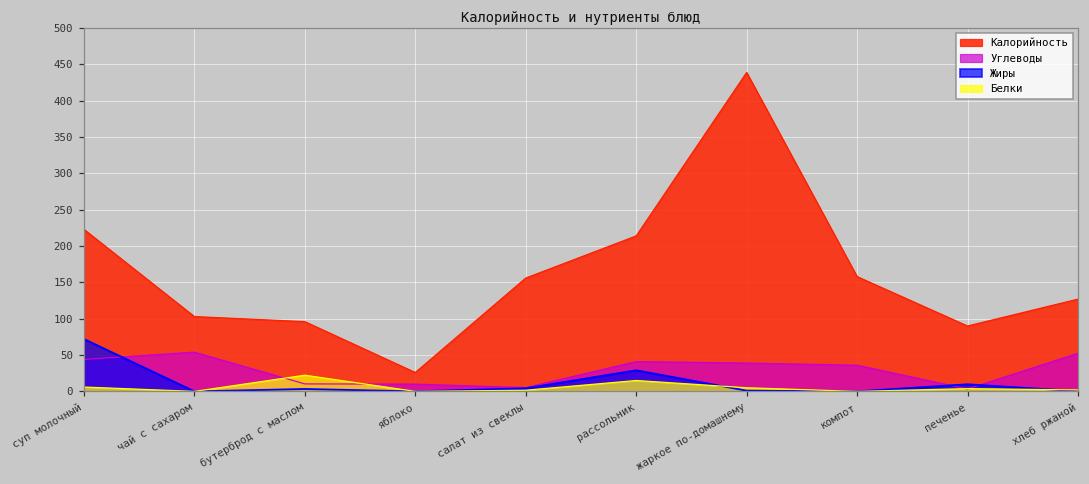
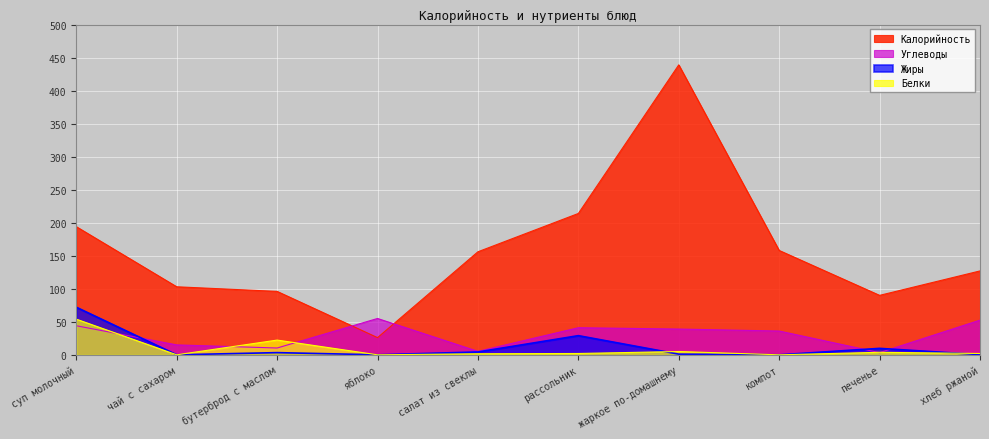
  {
    "Калорийность": {
-     "суп молочный": 220,
+     "суп молочный": 190,
      "чай с сахаром": 100,
      "бутерброд с маслом": 100,
      "яблоко": 30,
      "салат из свеклы": 160,
      "рассольник": 210,
      "жаркое по-домашнему": 440,
      "компот": 160,
      "печенье": 90,
      "хлеб ржаной": 130
    },
    "Углеводы": {
      "суп молочный": 40,
-     "чай с сахаром": 50,
+     "чай с сахаром": 20,
      "бутерброд с маслом": 10,
-     "яблоко": 10,
+     "яблоко": 60,
      "рассольник": 40,
      "жаркое по-домашнему": 40,
      "компот": 40,
      "хлеб ржаной": 50
    },
    "Жиры": {
      "суп молочный": 70,
      "бутерброд с маслом": 0,
      "рассольник": 30,
      "жаркое по-домашнему": 0,
      "печенье": 10
    },
    "Белки": {
-     "суп молочный": 10,
+     "суп молочный": 50,
      "бутерброд с маслом": 20,
-     "рассольник": 20,
+     "рассольник": 0,
      "жаркое по-домашнему": 10
    }
  }
